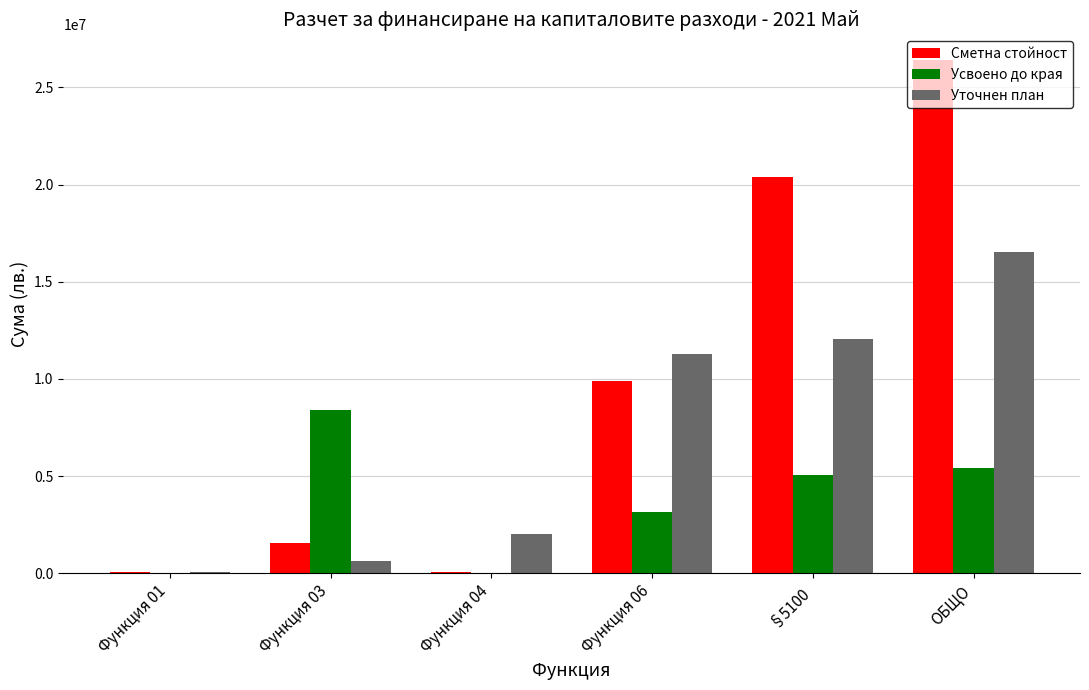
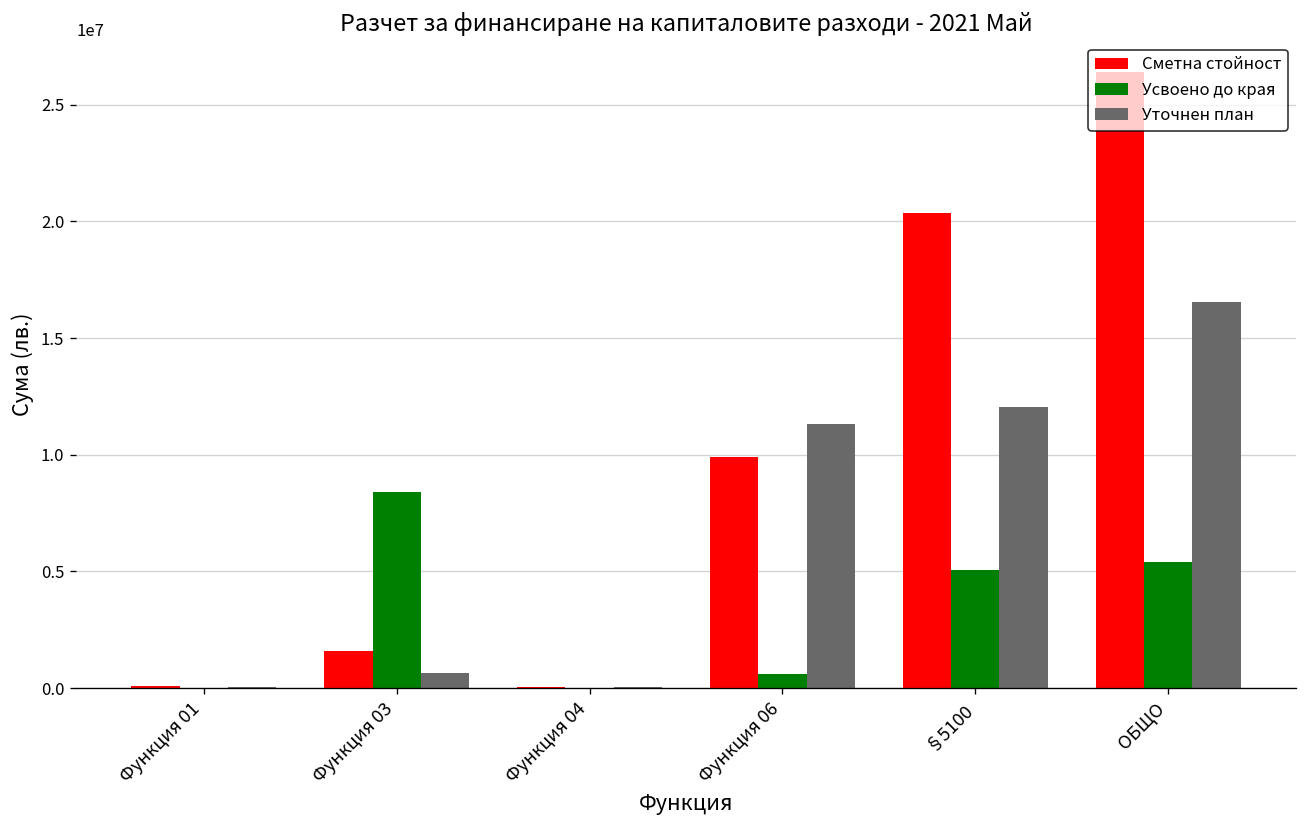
  {
    "Сметна стойност": {
      "Функция 03": 1600000,
      "Функция 06": 9900000,
      "§5100": 20400000
    },
    "Усвоено до края": {
      "Функция 01": 0,
      "Функция 03": 8400000,
      "Функция 04": 0,
-     "Функция 06": 3200000,
+     "Функция 06": 600000,
      "§5100": 5100000,
      "ОБЩО": 5400000
    },
    "Уточнен план": {
      "Функция 03": 600000,
-     "Функция 04": 2000000,
+     "Функция 04": 100000,
      "Функция 06": 11300000,
      "§5100": 12000000,
      "ОБЩО": 16500000
    }
  }
